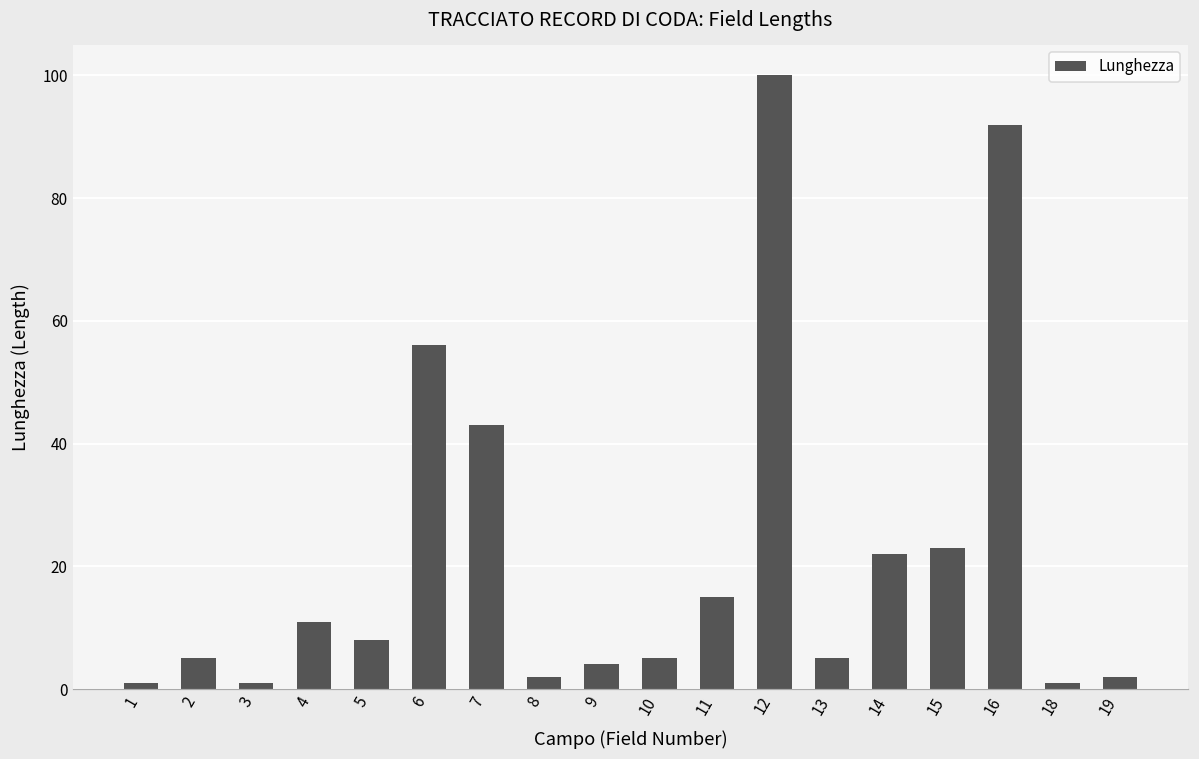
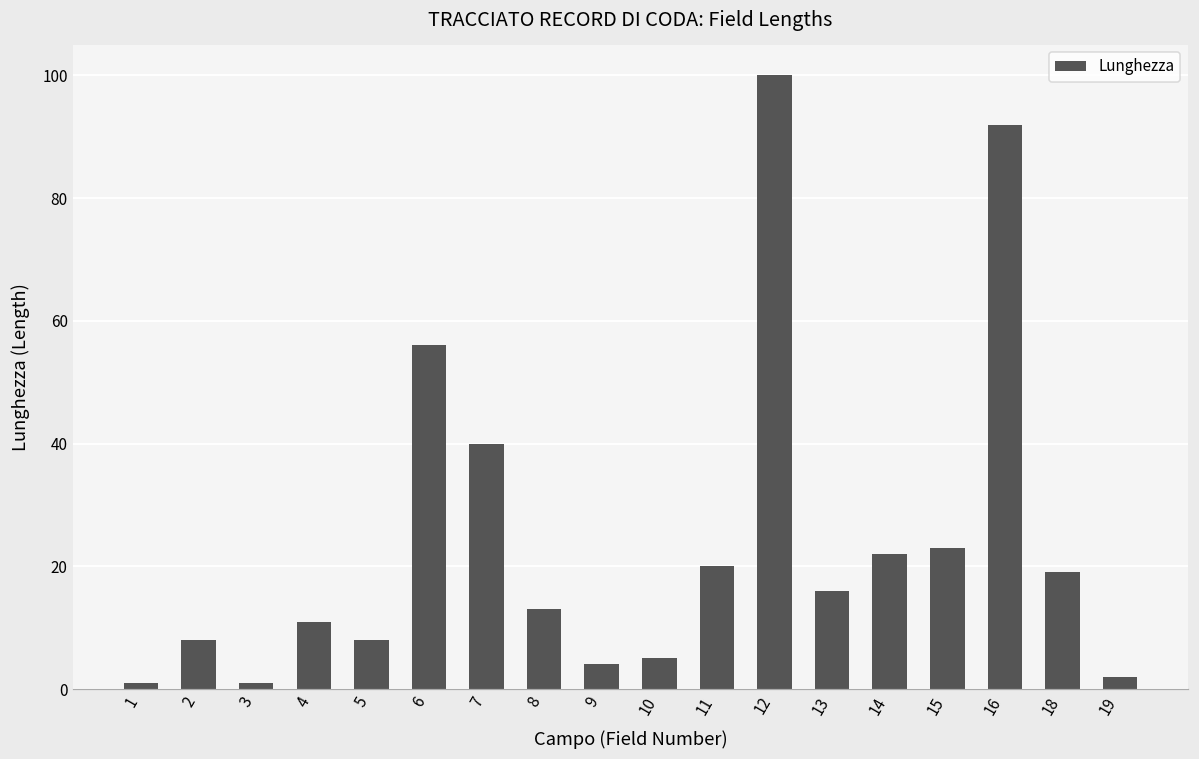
  {
    "1": 1,
-   "2": 5,
+   "2": 8,
    "3": 1,
    "4": 11,
    "5": 8,
    "6": 56,
-   "7": 43,
-   "8": 2,
+   "7": 40,
+   "8": 13,
    "9": 4,
    "10": 5,
-   "11": 15,
+   "11": 20,
    "12": 100,
-   "13": 5,
+   "13": 16,
    "14": 22,
    "15": 23,
    "16": 92,
-   "18": 1,
+   "18": 19,
    "19": 2
  }
